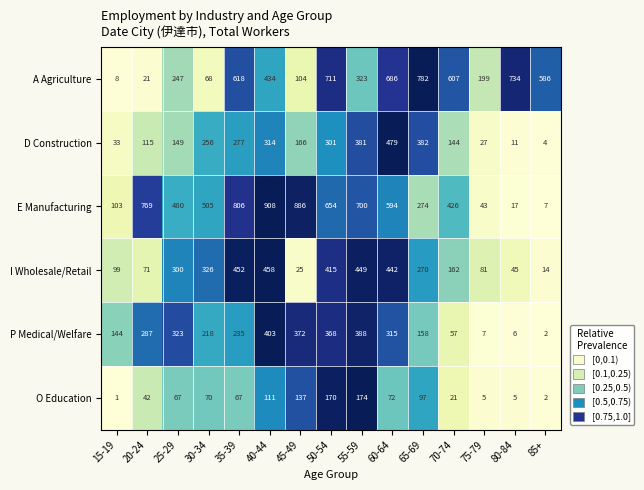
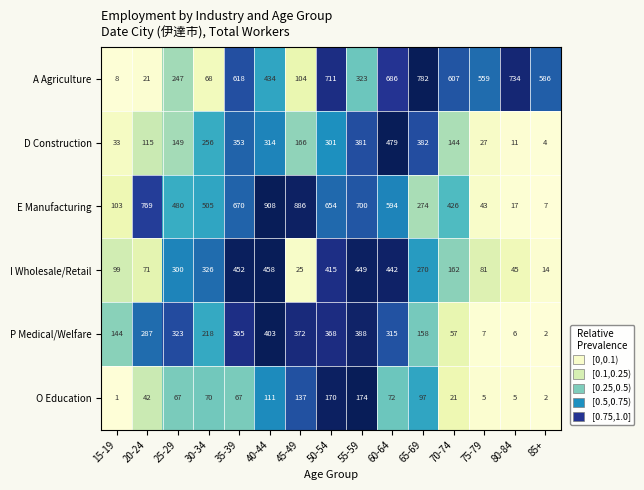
  {
    "A Agriculture": {
      "15-19": 8,
      "20-24": 21,
      "25-29": 247,
      "30-34": 68,
      "35-39": 618,
      "40-44": 434,
      "45-49": 104,
      "50-54": 711,
      "55-59": 323,
      "60-64": 686,
      "65-69": 782,
      "70-74": 607,
-     "75-79": 199,
+     "75-79": 559,
      "80-84": 734,
      "85+": 586
    },
    "D Construction": {
      "15-19": 33,
      "20-24": 115,
      "25-29": 149,
      "30-34": 256,
-     "35-39": 277,
+     "35-39": 353,
      "40-44": 314,
      "45-49": 166,
      "50-54": 301,
      "55-59": 381,
      "60-64": 479,
      "65-69": 382,
      "70-74": 144,
      "75-79": 27,
      "80-84": 11,
      "85+": 4
    },
    "E Manufacturing": {
      "15-19": 103,
      "20-24": 769,
      "25-29": 480,
      "30-34": 505,
-     "35-39": 806,
+     "35-39": 670,
      "40-44": 908,
      "45-49": 886,
      "50-54": 654,
      "55-59": 700,
      "60-64": 594,
      "65-69": 274,
      "70-74": 426,
      "75-79": 43,
      "80-84": 17,
      "85+": 7
    },
    "I Wholesale/Retail": {
      "15-19": 99,
      "20-24": 71,
      "25-29": 300,
      "30-34": 326,
      "35-39": 452,
      "40-44": 458,
      "45-49": 25,
      "50-54": 415,
      "55-59": 449,
      "60-64": 442,
      "65-69": 270,
      "70-74": 162,
      "75-79": 81,
      "80-84": 45,
      "85+": 14
    },
    "P Medical/Welfare": {
      "15-19": 144,
      "20-24": 287,
      "25-29": 323,
      "30-34": 218,
-     "35-39": 235,
+     "35-39": 365,
      "40-44": 403,
      "45-49": 372,
      "50-54": 368,
      "55-59": 388,
      "60-64": 315,
      "65-69": 158,
      "70-74": 57,
      "75-79": 7,
      "80-84": 6,
      "85+": 2
    },
    "O Education": {
      "15-19": 1,
      "20-24": 42,
      "25-29": 67,
      "30-34": 70,
      "35-39": 67,
      "40-44": 111,
      "45-49": 137,
      "50-54": 170,
      "55-59": 174,
      "60-64": 72,
      "65-69": 97,
      "70-74": 21,
      "75-79": 5,
      "80-84": 5,
      "85+": 2
    }
  }
